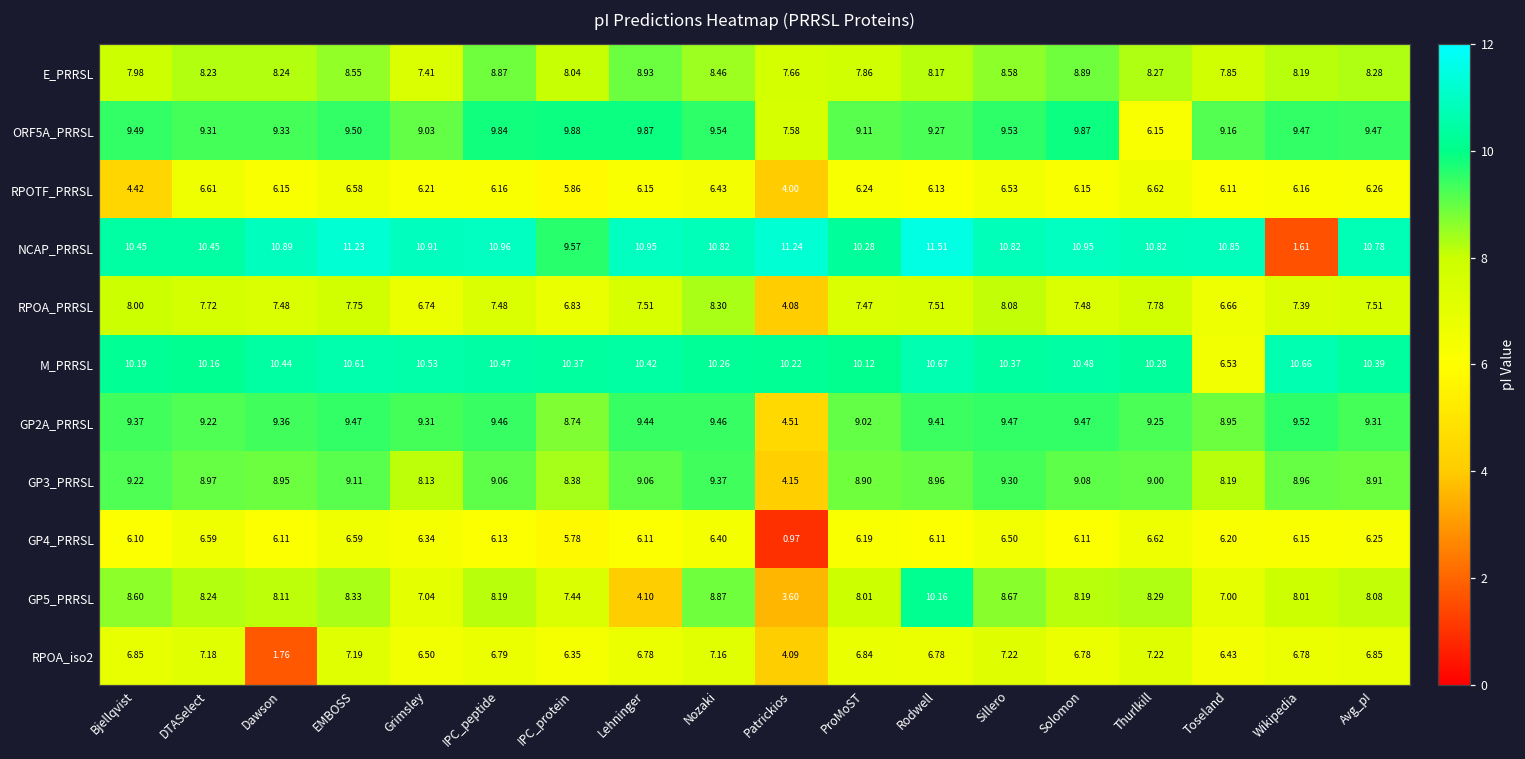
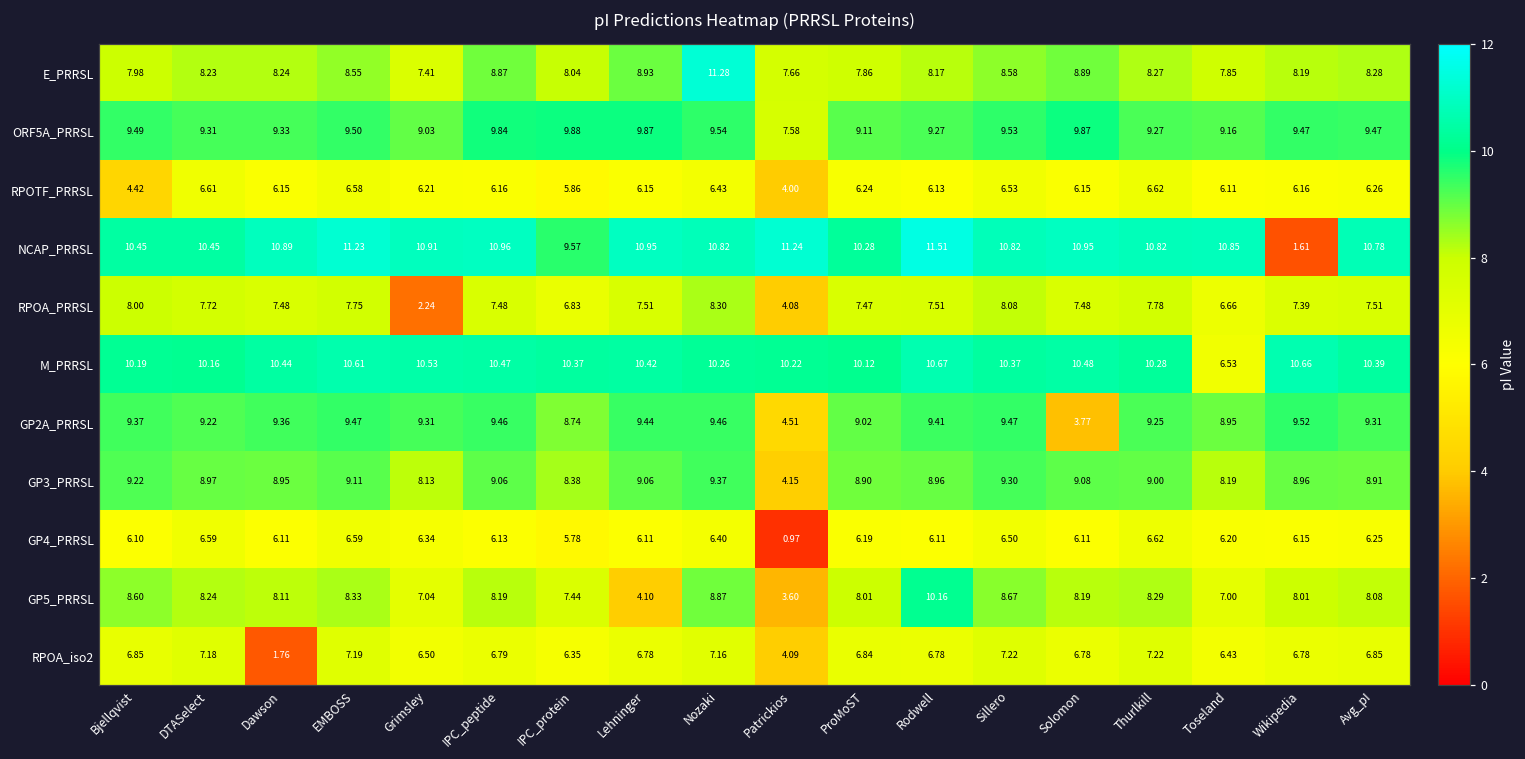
  {
    "E_PRRSL": {
      "Bjellqvist": 7.98,
      "DTASelect": 8.23,
      "Dawson": 8.24,
      "EMBOSS": 8.55,
      "Grimsley": 7.41,
      "IPC_peptide": 8.87,
      "IPC_protein": 8.04,
      "Lehninger": 8.93,
-     "Nozaki": 8.46,
+     "Nozaki": 11.28,
      "Patrickios": 7.66,
      "ProMoST": 7.86,
      "Rodwell": 8.17,
      "Sillero": 8.58,
      "Solomon": 8.89,
      "Thurlkill": 8.27,
      "Toseland": 7.85,
      "Wikipedia": 8.19,
      "Avg_pI": 8.28
    },
    "ORF5A_PRRSL": {
      "Bjellqvist": 9.49,
      "DTASelect": 9.31,
      "Dawson": 9.33,
      "EMBOSS": 9.50,
      "Grimsley": 9.03,
      "IPC_peptide": 9.84,
      "IPC_protein": 9.88,
      "Lehninger": 9.87,
      "Nozaki": 9.54,
      "Patrickios": 7.58,
      "ProMoST": 9.11,
      "Rodwell": 9.27,
      "Sillero": 9.53,
      "Solomon": 9.87,
-     "Thurlkill": 6.15,
+     "Thurlkill": 9.27,
      "Toseland": 9.16,
      "Wikipedia": 9.47,
      "Avg_pI": 9.47
    },
    "RPOTF_PRRSL": {
      "Bjellqvist": 4.42,
      "DTASelect": 6.61,
      "Dawson": 6.15,
      "EMBOSS": 6.58,
      "Grimsley": 6.21,
      "IPC_peptide": 6.16,
      "IPC_protein": 5.86,
      "Lehninger": 6.15,
      "Nozaki": 6.43,
      "Patrickios": 4.00,
      "ProMoST": 6.24,
      "Rodwell": 6.13,
      "Sillero": 6.53,
      "Solomon": 6.15,
      "Thurlkill": 6.62,
      "Toseland": 6.11,
      "Wikipedia": 6.16,
      "Avg_pI": 6.26
    },
    "NCAP_PRRSL": {
      "Bjellqvist": 10.45,
      "DTASelect": 10.45,
      "Dawson": 10.89,
      "EMBOSS": 11.23,
      "Grimsley": 10.91,
      "IPC_peptide": 10.96,
      "IPC_protein": 9.57,
      "Lehninger": 10.95,
      "Nozaki": 10.82,
      "Patrickios": 11.24,
      "ProMoST": 10.28,
      "Rodwell": 11.51,
      "Sillero": 10.82,
      "Solomon": 10.95,
      "Thurlkill": 10.82,
      "Toseland": 10.85,
      "Wikipedia": 1.61,
      "Avg_pI": 10.78
    },
    "RPOA_PRRSL": {
      "Bjellqvist": 8.00,
      "DTASelect": 7.72,
      "Dawson": 7.48,
      "EMBOSS": 7.75,
-     "Grimsley": 6.74,
+     "Grimsley": 2.24,
      "IPC_peptide": 7.48,
      "IPC_protein": 6.83,
      "Lehninger": 7.51,
      "Nozaki": 8.30,
      "Patrickios": 4.08,
      "ProMoST": 7.47,
      "Rodwell": 7.51,
      "Sillero": 8.08,
      "Solomon": 7.48,
      "Thurlkill": 7.78,
      "Toseland": 6.66,
      "Wikipedia": 7.39,
      "Avg_pI": 7.51
    },
    "M_PRRSL": {
      "Bjellqvist": 10.19,
      "DTASelect": 10.16,
      "Dawson": 10.44,
      "EMBOSS": 10.61,
      "Grimsley": 10.53,
      "IPC_peptide": 10.47,
      "IPC_protein": 10.37,
      "Lehninger": 10.42,
      "Nozaki": 10.26,
      "Patrickios": 10.22,
      "ProMoST": 10.12,
      "Rodwell": 10.67,
      "Sillero": 10.37,
      "Solomon": 10.48,
      "Thurlkill": 10.28,
      "Toseland": 6.53,
      "Wikipedia": 10.66,
      "Avg_pI": 10.39
    },
    "GP2A_PRRSL": {
      "Bjellqvist": 9.37,
      "DTASelect": 9.22,
      "Dawson": 9.36,
      "EMBOSS": 9.47,
      "Grimsley": 9.31,
      "IPC_peptide": 9.46,
      "IPC_protein": 8.74,
      "Lehninger": 9.44,
      "Nozaki": 9.46,
      "Patrickios": 4.51,
      "ProMoST": 9.02,
      "Rodwell": 9.41,
      "Sillero": 9.47,
-     "Solomon": 9.47,
+     "Solomon": 3.77,
      "Thurlkill": 9.25,
      "Toseland": 8.95,
      "Wikipedia": 9.52,
      "Avg_pI": 9.31
    },
    "GP3_PRRSL": {
      "Bjellqvist": 9.22,
      "DTASelect": 8.97,
      "Dawson": 8.95,
      "EMBOSS": 9.11,
      "Grimsley": 8.13,
      "IPC_peptide": 9.06,
      "IPC_protein": 8.38,
      "Lehninger": 9.06,
      "Nozaki": 9.37,
      "Patrickios": 4.15,
      "ProMoST": 8.90,
      "Rodwell": 8.96,
      "Sillero": 9.30,
      "Solomon": 9.08,
      "Thurlkill": 9.00,
      "Toseland": 8.19,
      "Wikipedia": 8.96,
      "Avg_pI": 8.91
    },
    "GP4_PRRSL": {
      "Bjellqvist": 6.10,
      "DTASelect": 6.59,
      "Dawson": 6.11,
      "EMBOSS": 6.59,
      "Grimsley": 6.34,
      "IPC_peptide": 6.13,
      "IPC_protein": 5.78,
      "Lehninger": 6.11,
      "Nozaki": 6.40,
      "Patrickios": 0.97,
      "ProMoST": 6.19,
      "Rodwell": 6.11,
      "Sillero": 6.50,
      "Solomon": 6.11,
      "Thurlkill": 6.62,
      "Toseland": 6.20,
      "Wikipedia": 6.15,
      "Avg_pI": 6.25
    },
    "GP5_PRRSL": {
      "Bjellqvist": 8.60,
      "DTASelect": 8.24,
      "Dawson": 8.11,
      "EMBOSS": 8.33,
      "Grimsley": 7.04,
      "IPC_peptide": 8.19,
      "IPC_protein": 7.44,
      "Lehninger": 4.10,
      "Nozaki": 8.87,
      "Patrickios": 3.60,
      "ProMoST": 8.01,
      "Rodwell": 10.16,
      "Sillero": 8.67,
      "Solomon": 8.19,
      "Thurlkill": 8.29,
      "Toseland": 7.00,
      "Wikipedia": 8.01,
      "Avg_pI": 8.08
    },
    "RPOA_iso2": {
      "Bjellqvist": 6.85,
      "DTASelect": 7.18,
      "Dawson": 1.76,
      "EMBOSS": 7.19,
      "Grimsley": 6.50,
      "IPC_peptide": 6.79,
      "IPC_protein": 6.35,
      "Lehninger": 6.78,
      "Nozaki": 7.16,
      "Patrickios": 4.09,
      "ProMoST": 6.84,
      "Rodwell": 6.78,
      "Sillero": 7.22,
      "Solomon": 6.78,
      "Thurlkill": 7.22,
      "Toseland": 6.43,
      "Wikipedia": 6.78,
      "Avg_pI": 6.85
    }
  }
